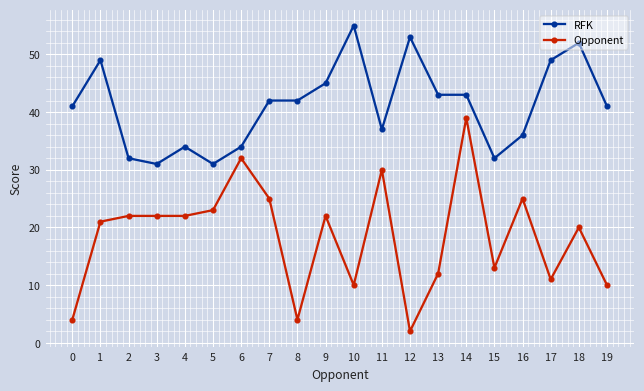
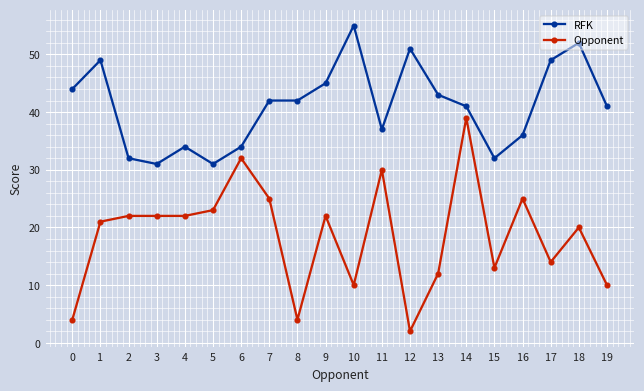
  {
    "RFK": {
-     "0": 41,
+     "0": 44,
      "1": 49,
      "2": 32,
      "3": 31,
      "4": 34,
      "5": 31,
      "6": 34,
      "7": 42,
      "8": 42,
      "9": 45,
      "10": 55,
      "11": 37,
-     "12": 53,
+     "12": 51,
      "13": 43,
-     "14": 43,
+     "14": 41,
      "15": 32,
      "16": 36,
      "17": 49,
      "19": 41
    },
    "Opponent": {
      "0": 4,
      "1": 21,
      "2": 22,
      "3": 22,
      "4": 22,
      "5": 23,
      "6": 32,
      "7": 25,
      "8": 4,
      "9": 22,
      "10": 10,
      "11": 30,
      "12": 2,
      "13": 12,
      "14": 39,
      "15": 13,
      "16": 25,
-     "17": 11,
+     "17": 14,
      "18": 20,
      "19": 10
    }
  }
